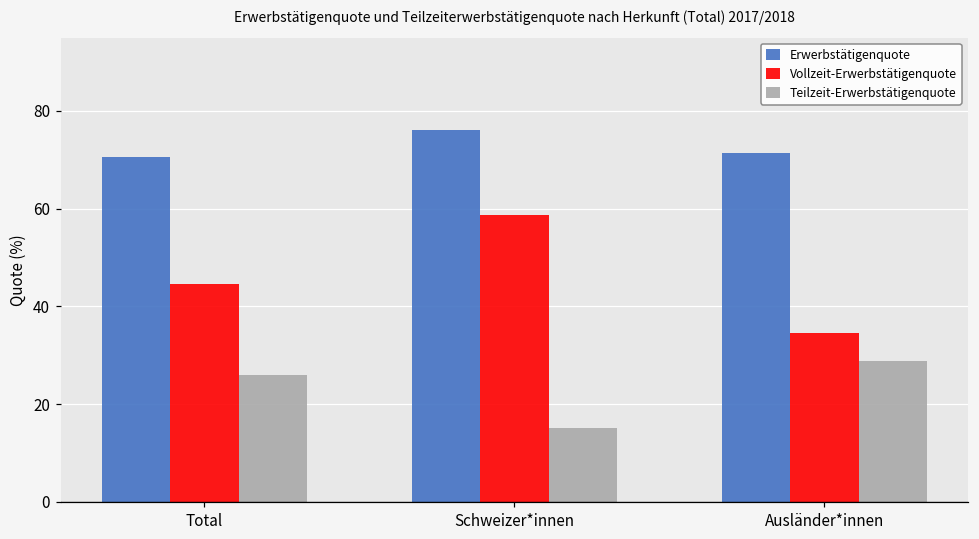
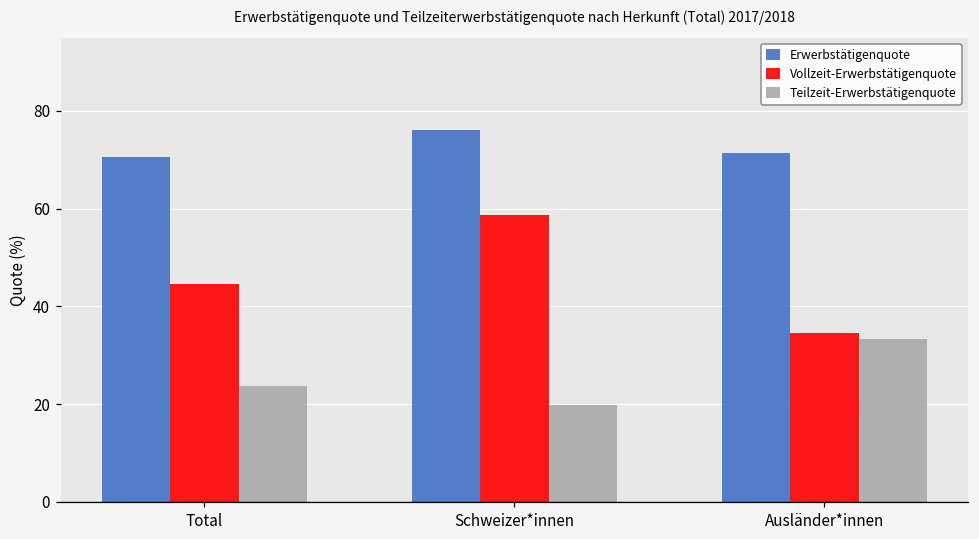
  {
    "Erwerbstätigenquote": {
      "Total": 71,
      "Schweizer*innen": 76,
      "Ausländer*innen": 71
    },
    "Vollzeit-Erwerbstätigenquote": {
      "Total": 45,
      "Schweizer*innen": 59,
      "Ausländer*innen": 35
    },
    "Teilzeit-Erwerbstätigenquote": {
-     "Total": 26,
-     "Schweizer*innen": 15,
-     "Ausländer*innen": 29
+     "Total": 24,
+     "Schweizer*innen": 20,
+     "Ausländer*innen": 33
    }
  }
